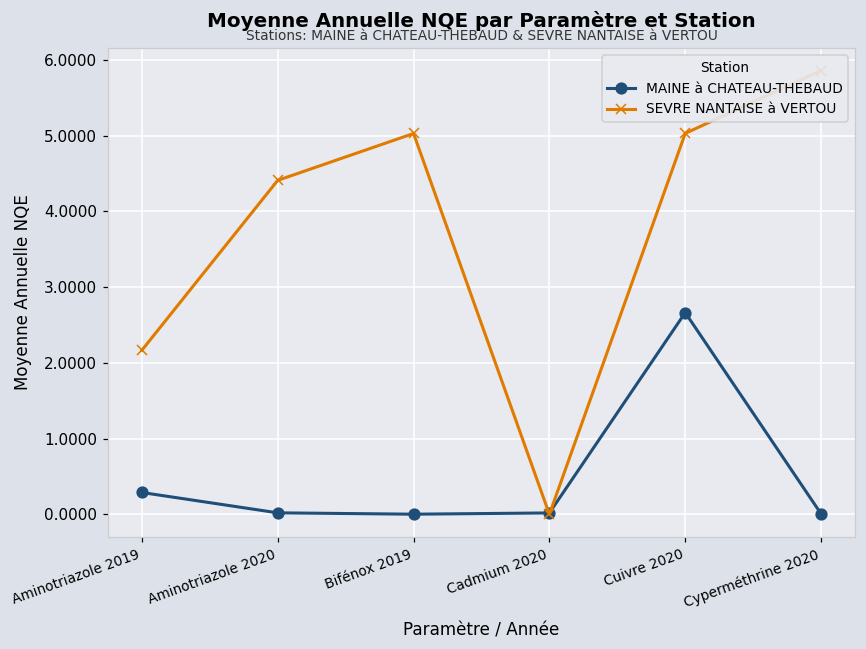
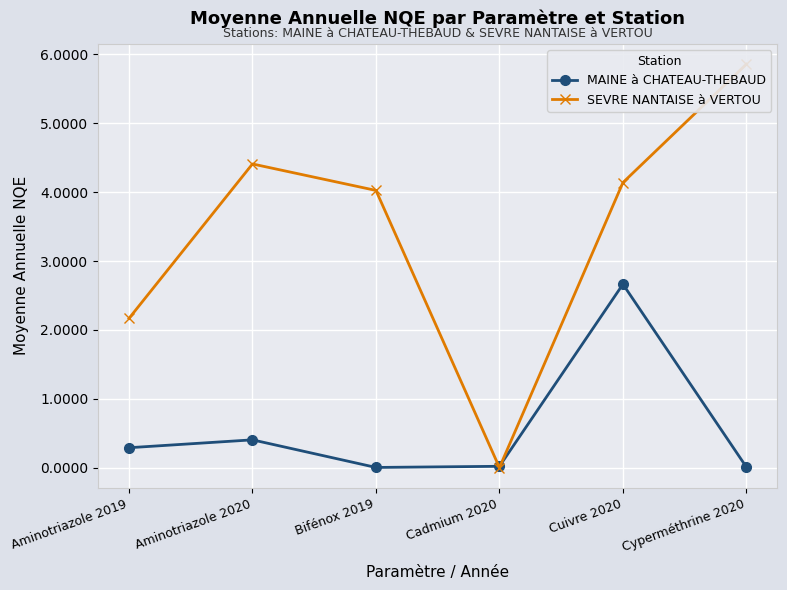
  {
    "MAINE à CHATEAU-THEBAUD": {
      "Aminotriazole 2019": 0.3,
-     "Aminotriazole 2020": 0.0,
+     "Aminotriazole 2020": 0.4,
      "Bifénox 2019": 0.0,
      "Cuivre 2020": 2.7,
      "Cyperméthrine 2020": 0.0
    },
    "SEVRE NANTAISE à VERTOU": {
      "Aminotriazole 2019": 2.2,
      "Aminotriazole 2020": 4.4,
-     "Bifénox 2019": 5.0,
-     "Cuivre 2020": 5.0
+     "Bifénox 2019": 4.0,
+     "Cuivre 2020": 4.1
    }
  }
